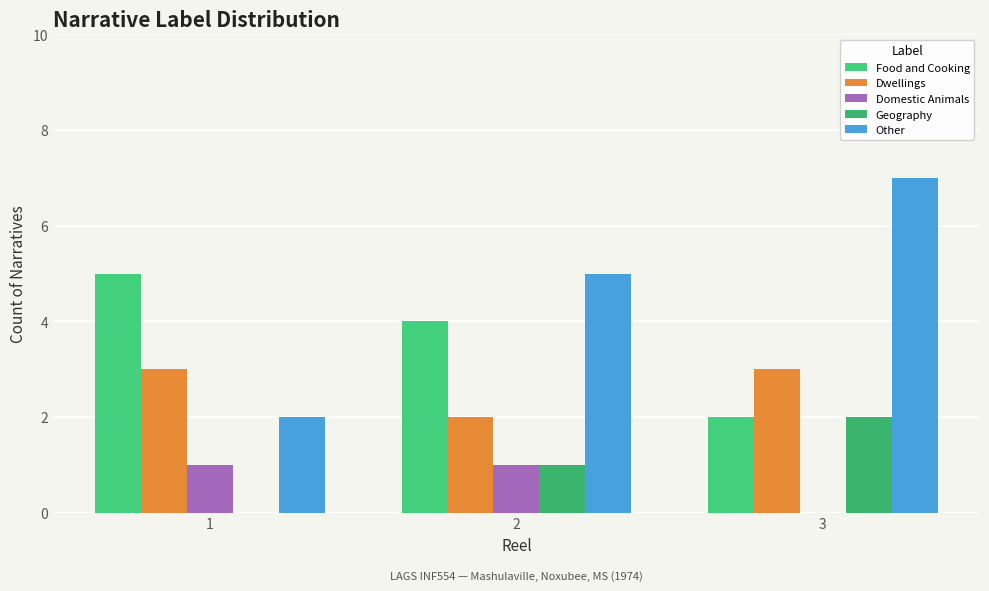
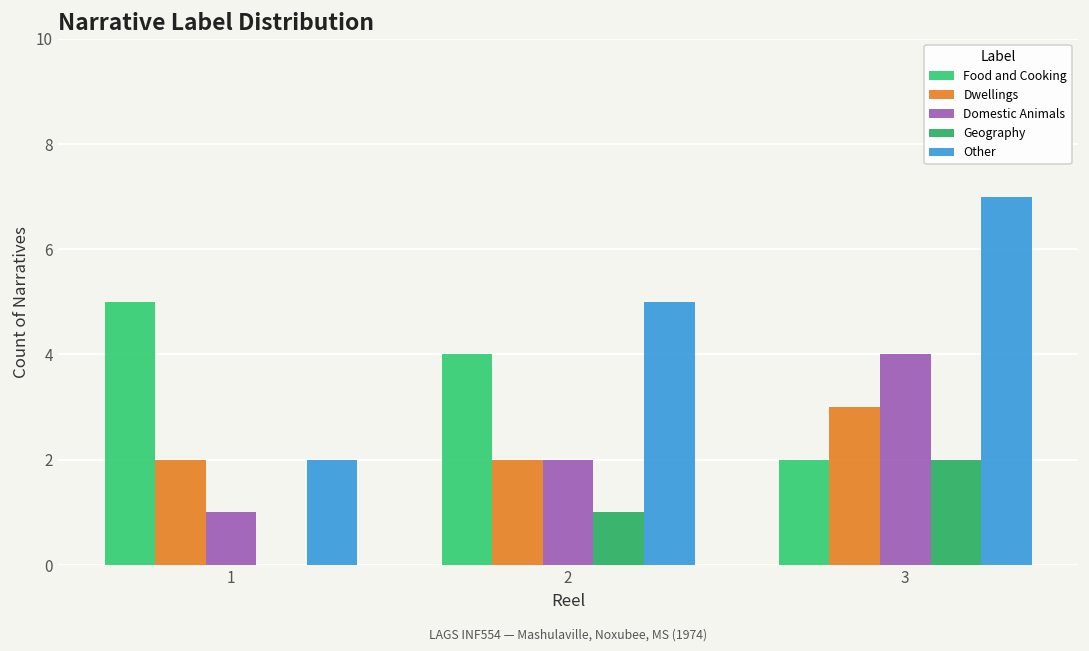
  {
    "Dwellings": {
-     "1": 3,
+     "1": 2,
      "2": 2,
      "3": 3
    },
    "Domestic Animals": {
      "1": 1,
-     "2": 1,
-     "3": 0
+     "2": 2,
+     "3": 4
    },
    "Other": {
      "1": 2,
      "2": 5,
      "3": 7
    }
  }
